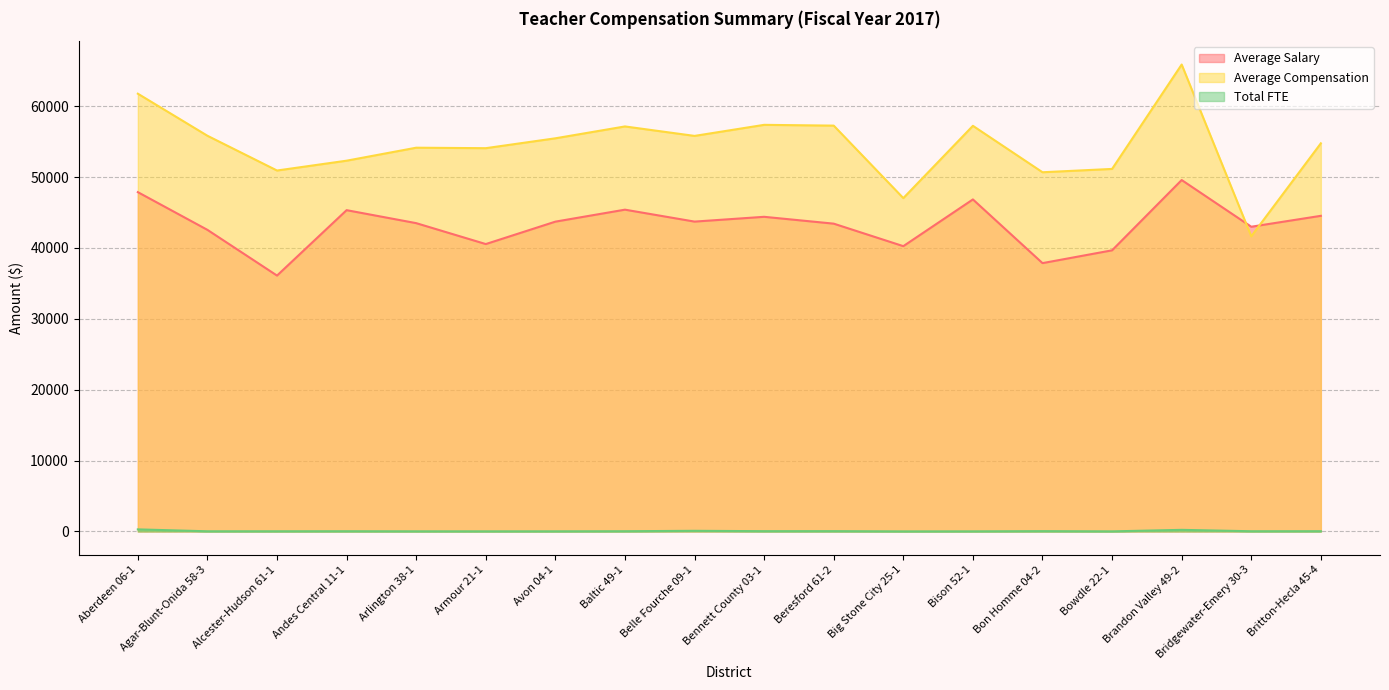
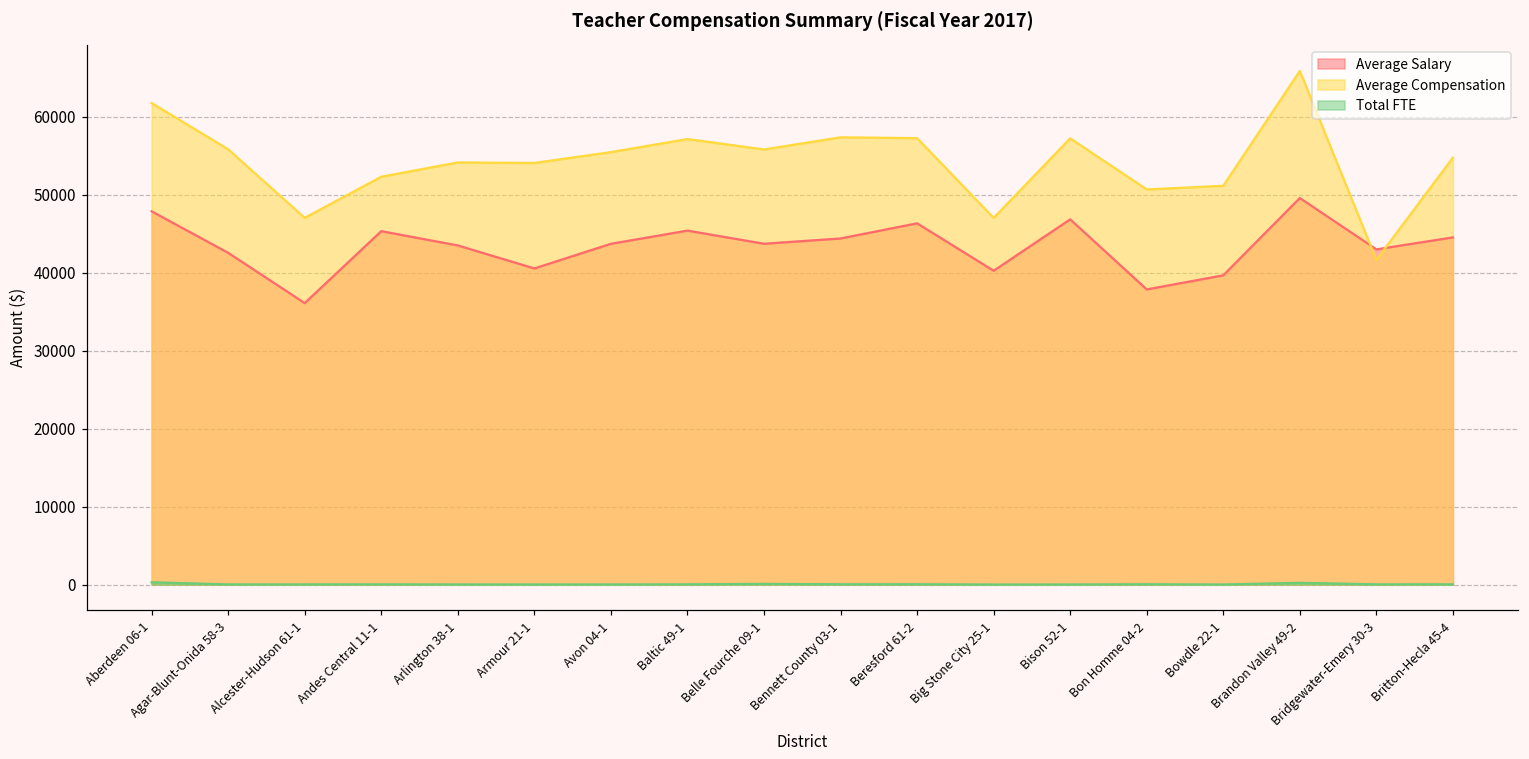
  {
    "Average Salary": {
      "Aberdeen 06-1": 48000,
      "Agar-Blunt-Onida 58-3": 43000,
      "Alcester-Hudson 61-1": 36000,
      "Andes Central 11-1": 45000,
      "Arlington 38-1": 44000,
      "Armour 21-1": 41000,
      "Avon 04-1": 44000,
      "Baltic 49-1": 45000,
      "Belle Fourche 09-1": 44000,
      "Bennett County 03-1": 44000,
-     "Beresford 61-2": 43000,
+     "Beresford 61-2": 46000,
      "Big Stone City 25-1": 40000,
      "Bison 52-1": 47000,
      "Bon Homme 04-2": 38000,
      "Bowdle 22-1": 40000,
      "Brandon Valley 49-2": 50000,
      "Bridgewater-Emery 30-3": 43000,
      "Britton-Hecla 45-4": 45000
    },
    "Average Compensation": {
      "Aberdeen 06-1": 62000,
      "Agar-Blunt-Onida 58-3": 56000,
-     "Alcester-Hudson 61-1": 51000,
+     "Alcester-Hudson 61-1": 47000,
      "Andes Central 11-1": 52000,
      "Arlington 38-1": 54000,
      "Armour 21-1": 54000,
      "Avon 04-1": 55000,
      "Baltic 49-1": 57000,
      "Belle Fourche 09-1": 56000,
      "Bennett County 03-1": 57000,
      "Beresford 61-2": 57000,
      "Big Stone City 25-1": 47000,
      "Bison 52-1": 57000,
      "Bon Homme 04-2": 51000,
      "Bowdle 22-1": 51000,
      "Brandon Valley 49-2": 66000,
      "Bridgewater-Emery 30-3": 42000,
      "Britton-Hecla 45-4": 55000
    },
    "Total FTE": {
      "Aberdeen 06-1": 0,
      "Agar-Blunt-Onida 58-3": 0,
      "Alcester-Hudson 61-1": 0,
      "Andes Central 11-1": 0,
      "Arlington 38-1": 0,
      "Armour 21-1": 0,
      "Avon 04-1": 0,
      "Baltic 49-1": 0,
      "Belle Fourche 09-1": 0,
      "Bennett County 03-1": 0,
      "Beresford 61-2": 0,
      "Big Stone City 25-1": 0,
      "Bison 52-1": 0,
      "Bon Homme 04-2": 0,
      "Bowdle 22-1": 0,
      "Brandon Valley 49-2": 0,
      "Bridgewater-Emery 30-3": 0,
      "Britton-Hecla 45-4": 0
    }
  }
